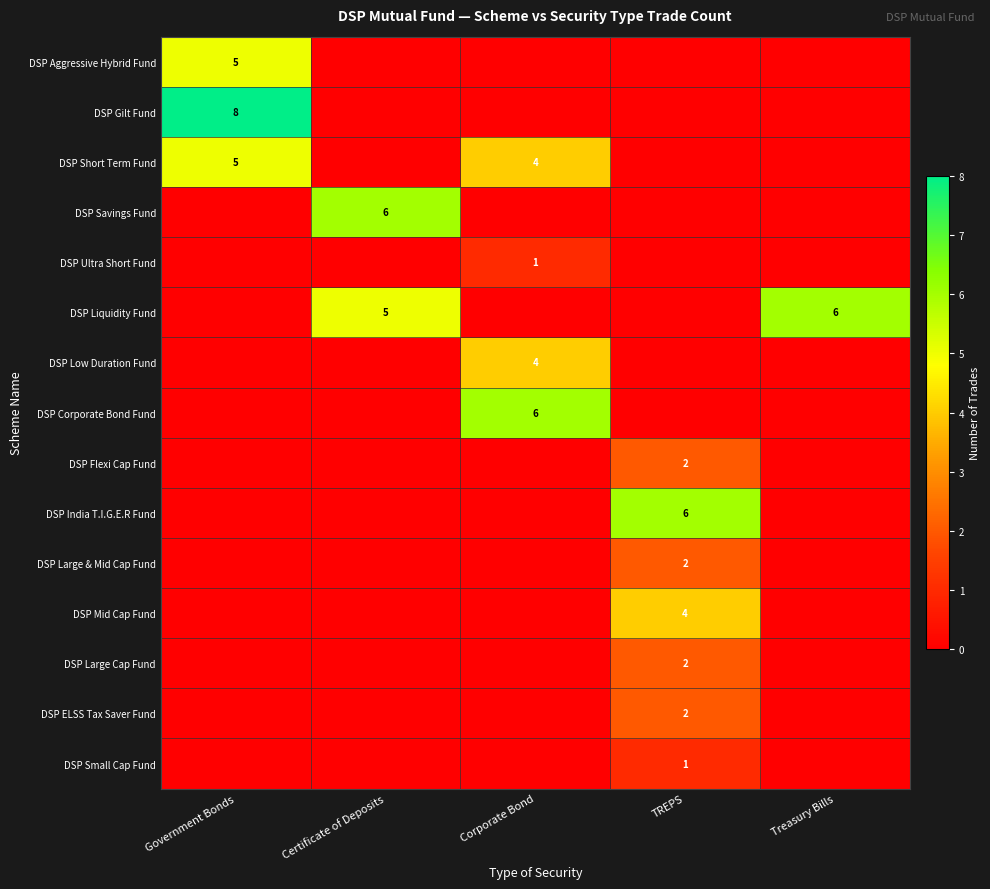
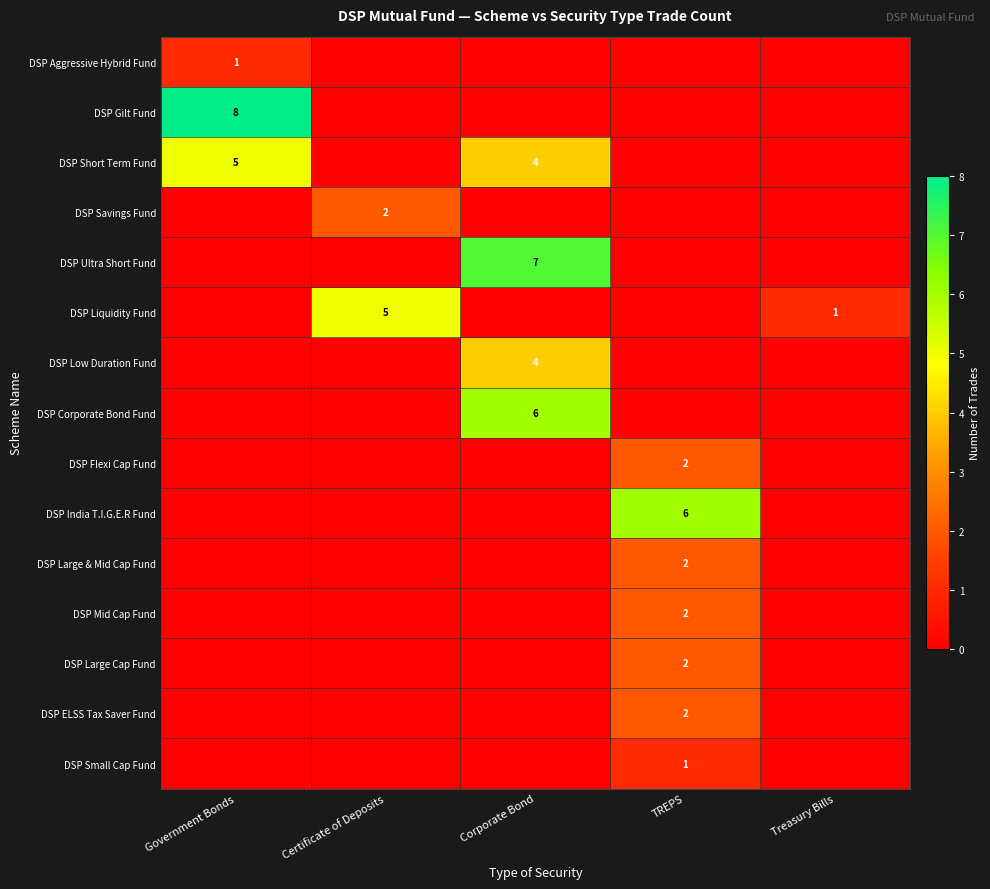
  {
    "DSP Aggressive Hybrid Fund": {
-     "Government Bonds": 5
+     "Government Bonds": 1
    },
    "DSP Gilt Fund": {
      "Government Bonds": 8
    },
    "DSP Short Term Fund": {
      "Government Bonds": 5,
      "Corporate Bond": 4
    },
    "DSP Savings Fund": {
-     "Certificate of Deposits": 6
+     "Certificate of Deposits": 2
    },
    "DSP Ultra Short Fund": {
-     "Corporate Bond": 1
+     "Corporate Bond": 7
    },
    "DSP Liquidity Fund": {
      "Certificate of Deposits": 5,
-     "Treasury Bills": 6
+     "Treasury Bills": 1
    },
    "DSP Low Duration Fund": {
      "Corporate Bond": 4
    },
    "DSP Corporate Bond Fund": {
      "Corporate Bond": 6
    },
    "DSP Flexi Cap Fund": {
      "TREPS": 2
    },
    "DSP India T.I.G.E.R Fund": {
      "TREPS": 6
    },
    "DSP Large & Mid Cap Fund": {
      "TREPS": 2
    },
    "DSP Mid Cap Fund": {
-     "TREPS": 4
+     "TREPS": 2
    },
    "DSP Large Cap Fund": {
      "TREPS": 2
    },
    "DSP ELSS Tax Saver Fund": {
      "TREPS": 2
    },
    "DSP Small Cap Fund": {
      "TREPS": 1
    }
  }
